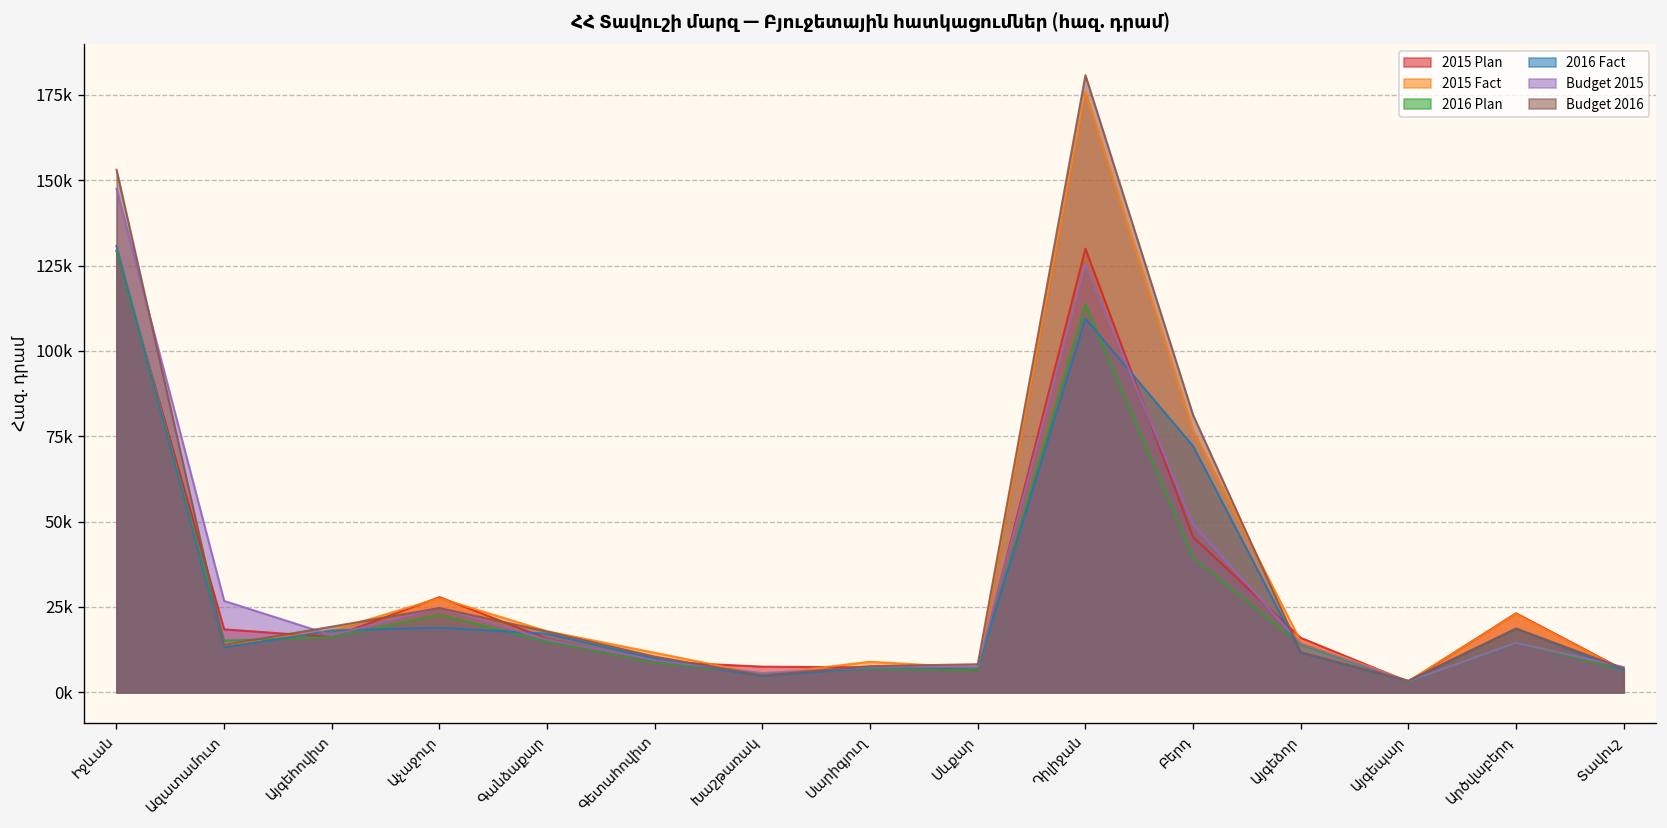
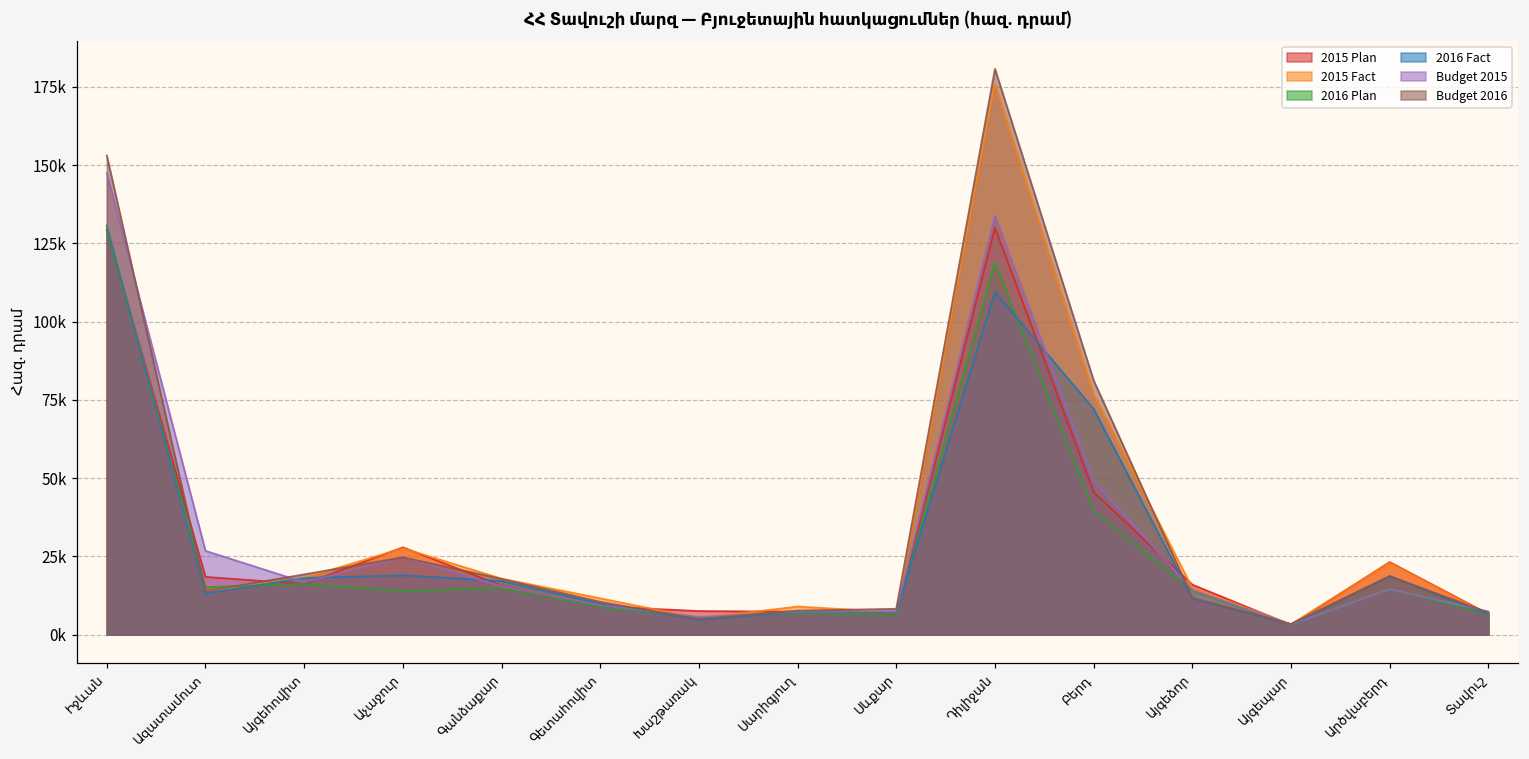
  {
    "2015 Plan": {
      "Ազատամուտ": 18000,
      "Խաշթառակ": 8000,
      "Դիլիջան": 130000,
      "Բերդ": 45000,
      "Այգեձոր": 16000
    },
    "2015 Fact": {
      "Գետահովիտ": 12000,
      "Սարիգյուղ": 9000,
      "Դիլիջան": 176000,
      "Բերդ": 77000
    },
    "2016 Plan": {
      "Ազատամուտ": 15000,
-     "Աչաջուր": 23000,
-     "Դիլիջան": 114000,
+     "Աչաջուր": 14000,
+     "Դիլիջան": 119000,
      "Բերդ": 39000
    },
    "2016 Fact": {
      "Աչաջուր": 19000,
      "Դիլիջան": 109000,
      "Բերդ": 72000
    },
    "Budget 2015": {
      "Իջևան": 147000,
      "Ազատամուտ": 27000,
-     "Դիլիջան": 125000,
+     "Դիլիջան": 134000,
      "Բերդ": 49000
    },
    "Budget 2016": {
      "Իջևան": 153000,
      "Այգեհովիտ": 19000,
      "Դիլիջան": 181000,
      "Բերդ": 81000
    }
  }
